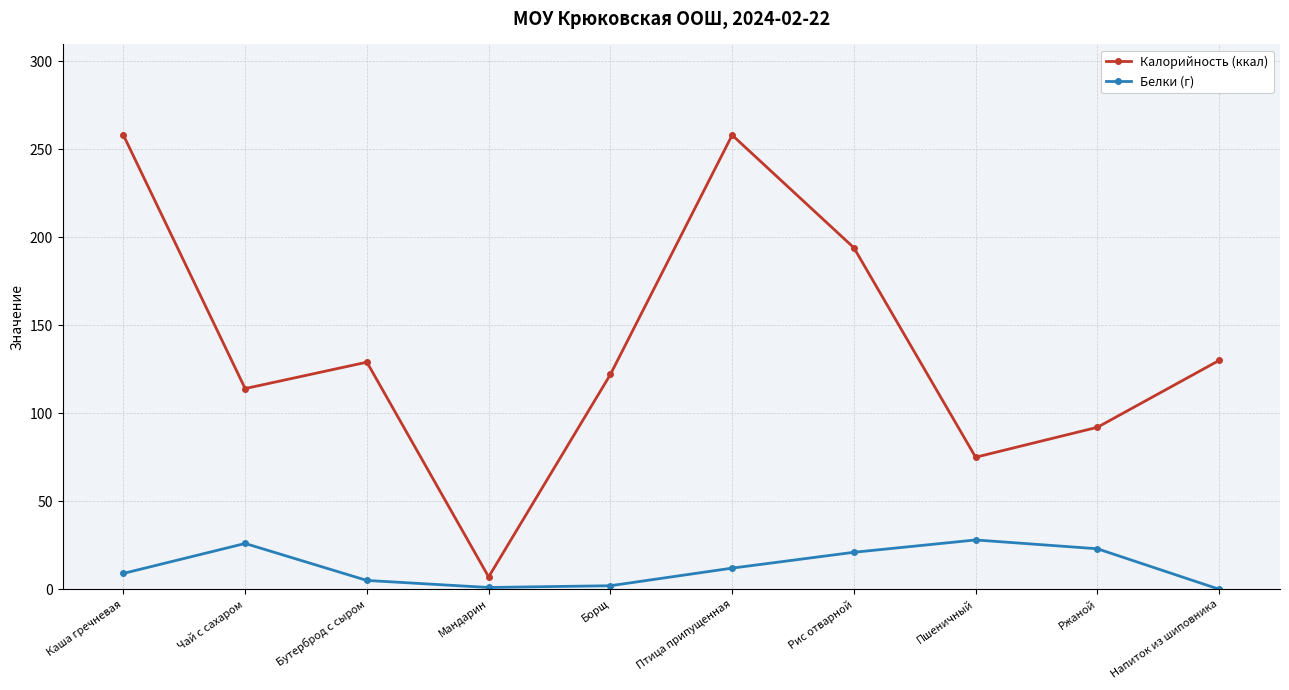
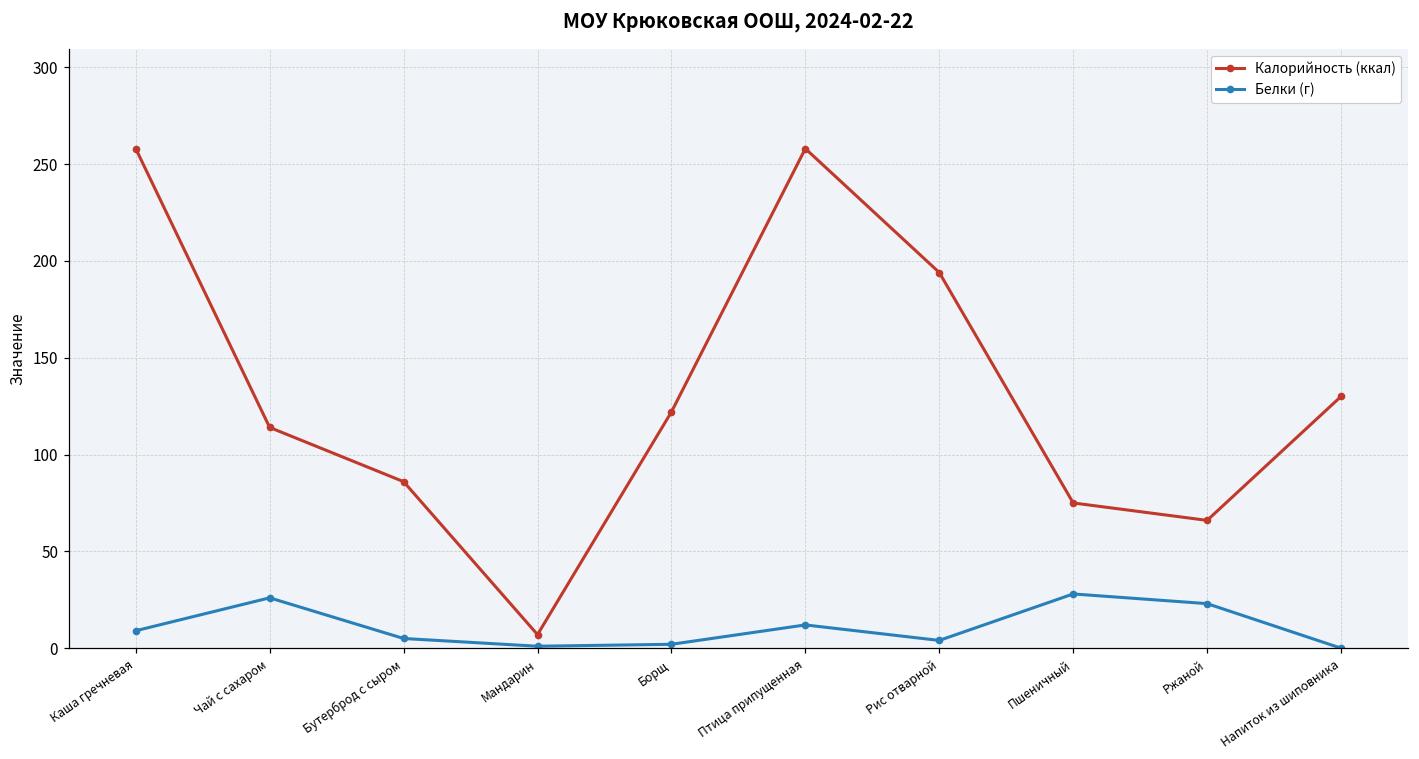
  {
    "Калорийность (ккал)": {
      "Каша гречневая": 258,
      "Чай с сахаром": 114,
-     "Бутерброд с сыром": 129,
+     "Бутерброд с сыром": 86,
      "Мандарин": 7,
      "Борщ": 122,
      "Птица припущенная": 258,
      "Рис отварной": 194,
      "Пшеничный": 75,
-     "Ржаной": 92,
+     "Ржаной": 66,
      "Напиток из шиповника": 130
    },
    "Белки (г)": {
      "Каша гречневая": 9,
      "Чай с сахаром": 26,
      "Бутерброд с сыром": 5,
      "Мандарин": 1,
      "Борщ": 2,
      "Птица припущенная": 12,
-     "Рис отварной": 21,
+     "Рис отварной": 4,
      "Пшеничный": 28,
      "Ржаной": 23,
      "Напиток из шиповника": 0
    }
  }
